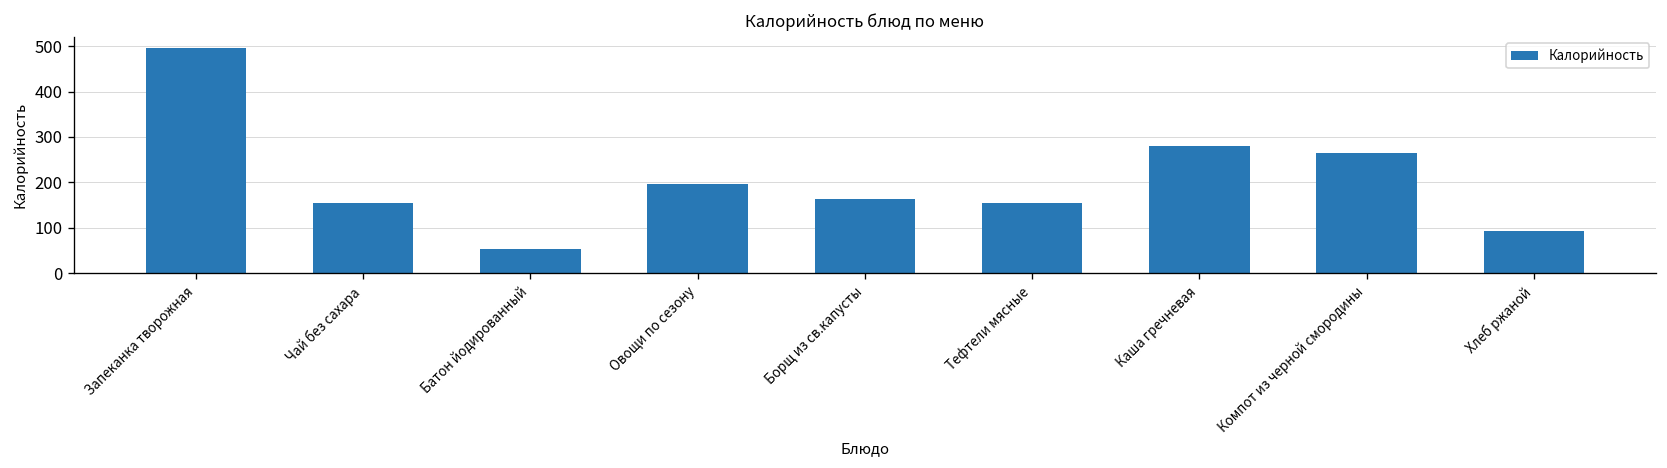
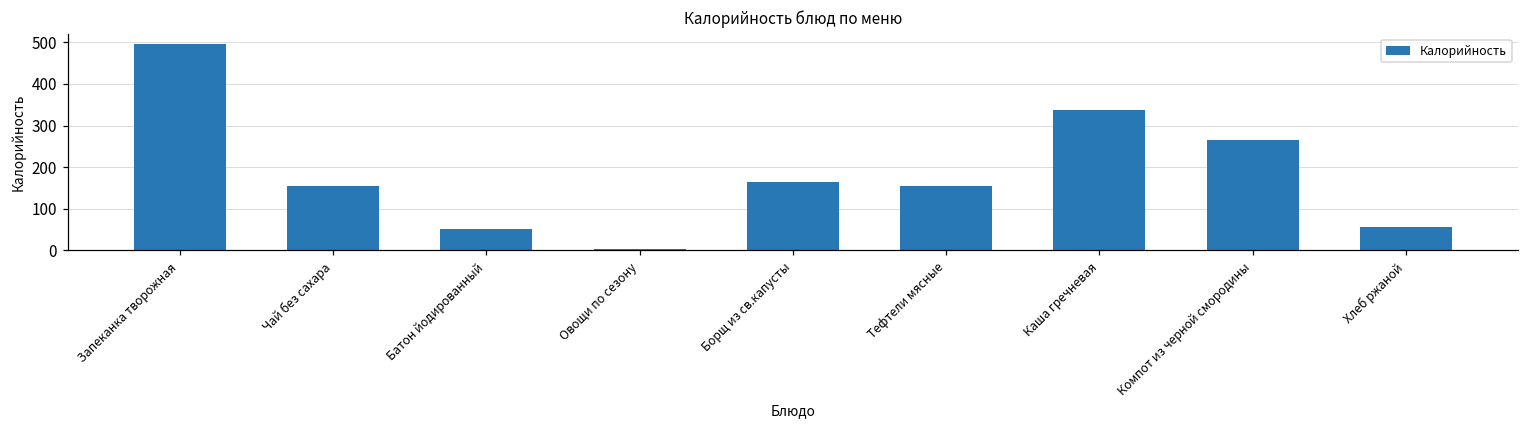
  {
    "Запеканка творожная": 500,
    "Чай без сахара": 160,
    "Батон йодированный": 50,
-   "Овощи по сезону": 200,
+   "Овощи по сезону": 0,
    "Борщ из св.капусты": 160,
    "Тефтели мясные": 150,
-   "Каша гречневая": 280,
+   "Каша гречневая": 340,
    "Компот из черной смородины": 270,
-   "Хлеб ржаной": 90
+   "Хлеб ржаной": 60
  }
